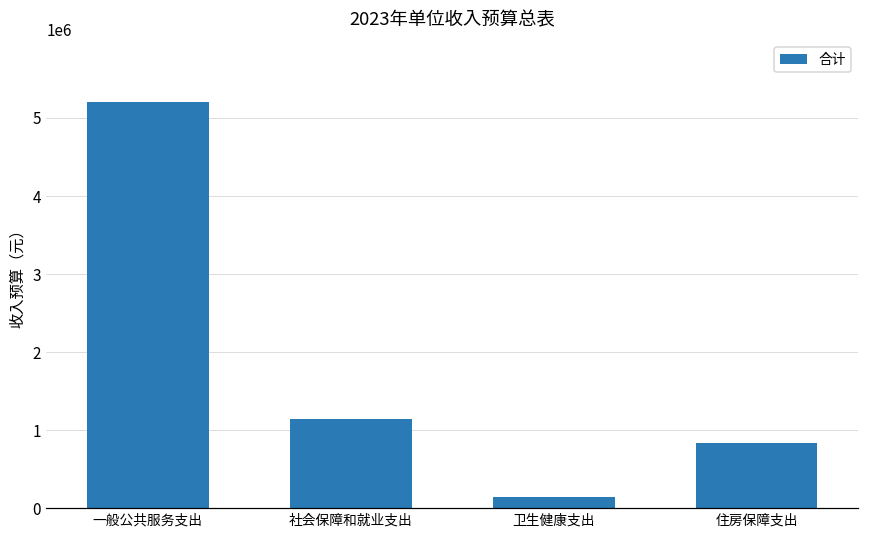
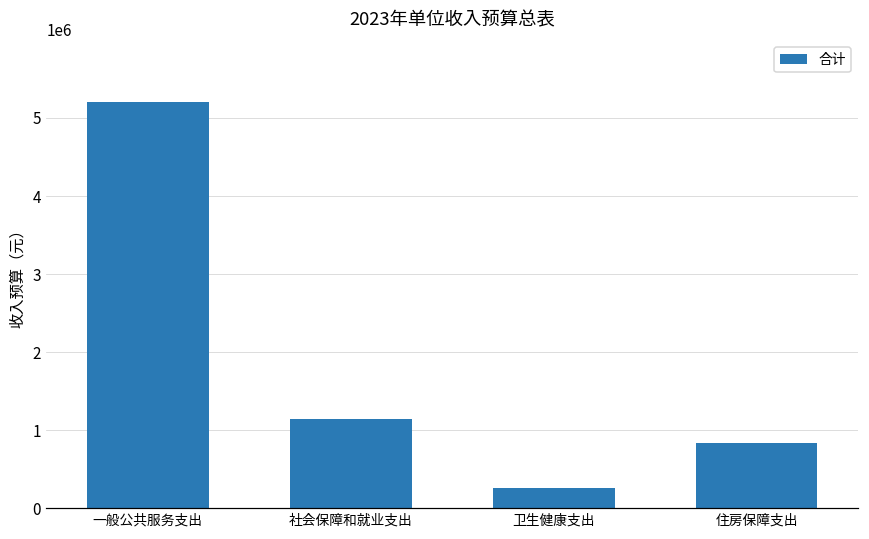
  {
    "一般公共服务支出": 5200000,
    "社会保障和就业支出": 1100000,
-   "卫生健康支出": 100000,
+   "卫生健康支出": 300000,
    "住房保障支出": 800000
  }
